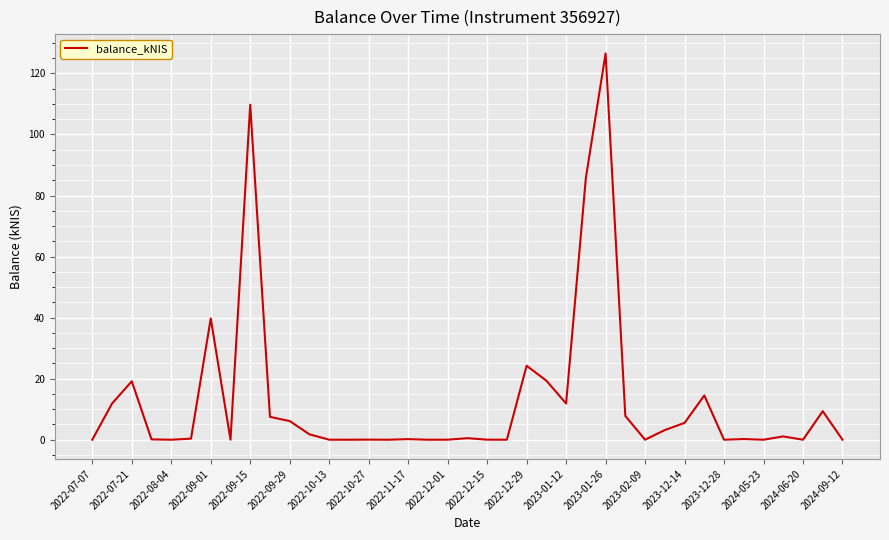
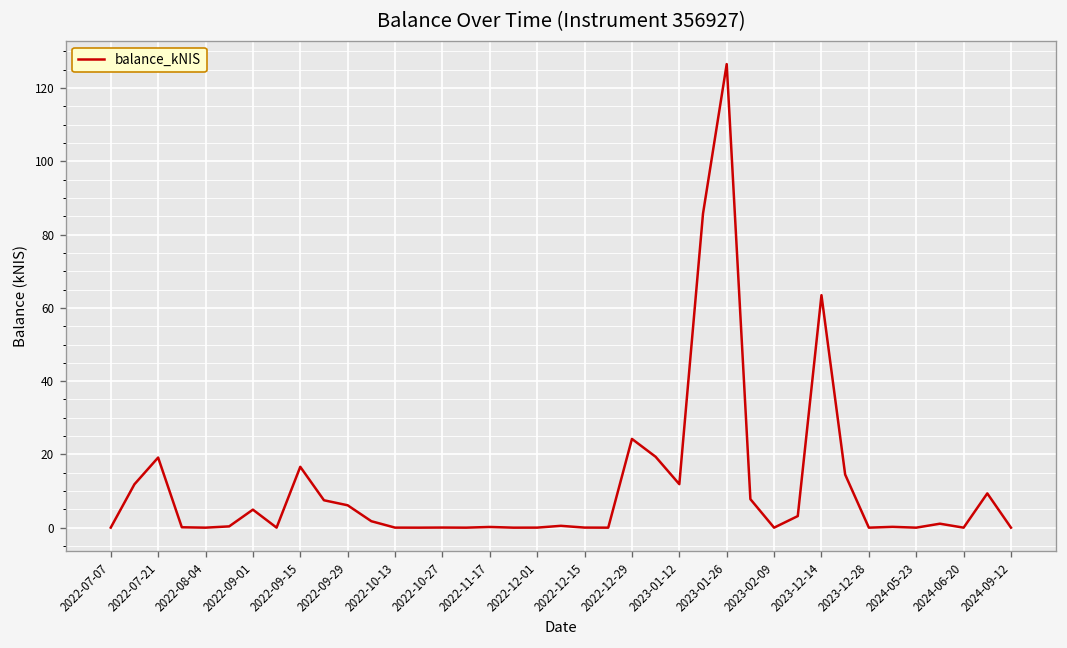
  {
    "2022-07-07": 0,
    "2022-07-21": 19,
    "2022-08-04": 0,
-   "2022-09-01": 40,
-   "2022-09-15": 110,
+   "2022-09-01": 5,
+   "2022-09-15": 17,
    "2022-09-29": 6,
    "2022-10-13": 0,
    "2022-10-27": 0,
    "2022-11-17": 0,
    "2022-12-01": 0,
    "2022-12-15": 0,
    "2022-12-29": 24,
    "2023-01-12": 12,
    "2023-01-26": 127,
    "2023-02-09": 0,
-   "2023-12-14": 6,
+   "2023-12-14": 63,
    "2023-12-28": 0,
    "2024-05-23": 0,
    "2024-06-20": 0,
    "2024-09-12": 0
  }
